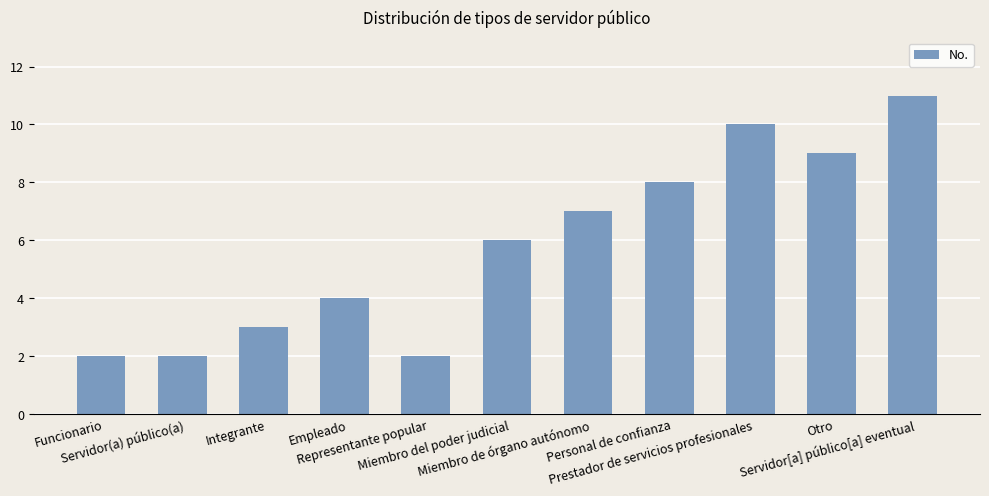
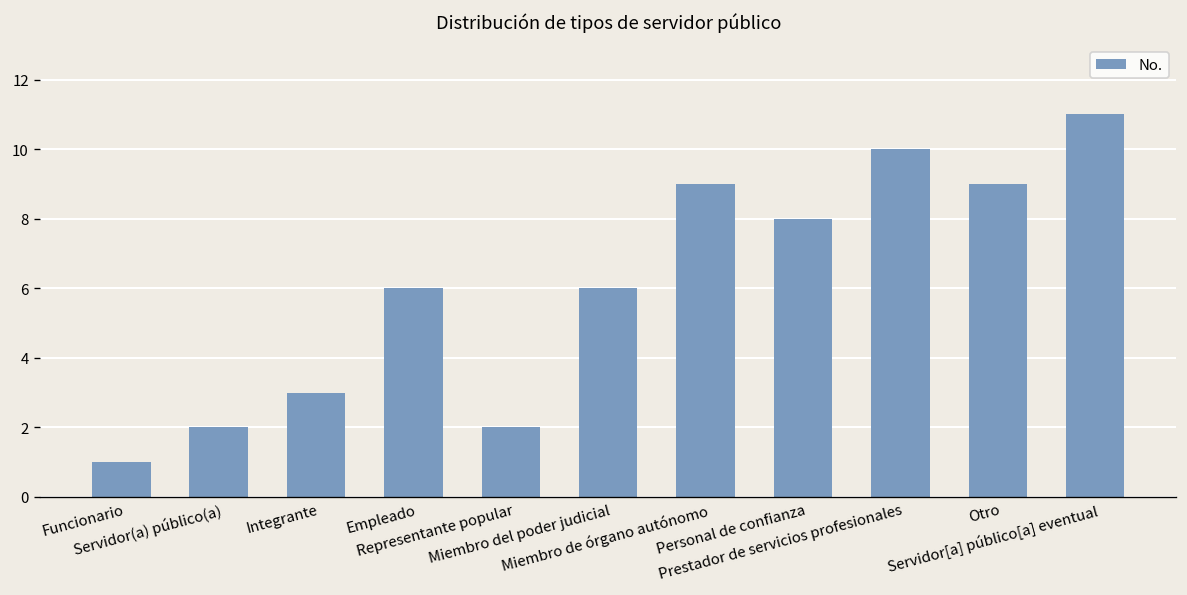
  {
-   "Funcionario": 2,
+   "Funcionario": 1,
    "Servidor(a) público(a)": 2,
    "Integrante": 3,
-   "Empleado": 4,
+   "Empleado": 6,
    "Representante popular": 2,
    "Miembro del poder judicial": 6,
-   "Miembro de órgano autónomo": 7,
+   "Miembro de órgano autónomo": 9,
    "Personal de confianza": 8,
    "Prestador de servicios profesionales": 10,
    "Otro": 9,
    "Servidor[a] público[a] eventual": 11
  }
